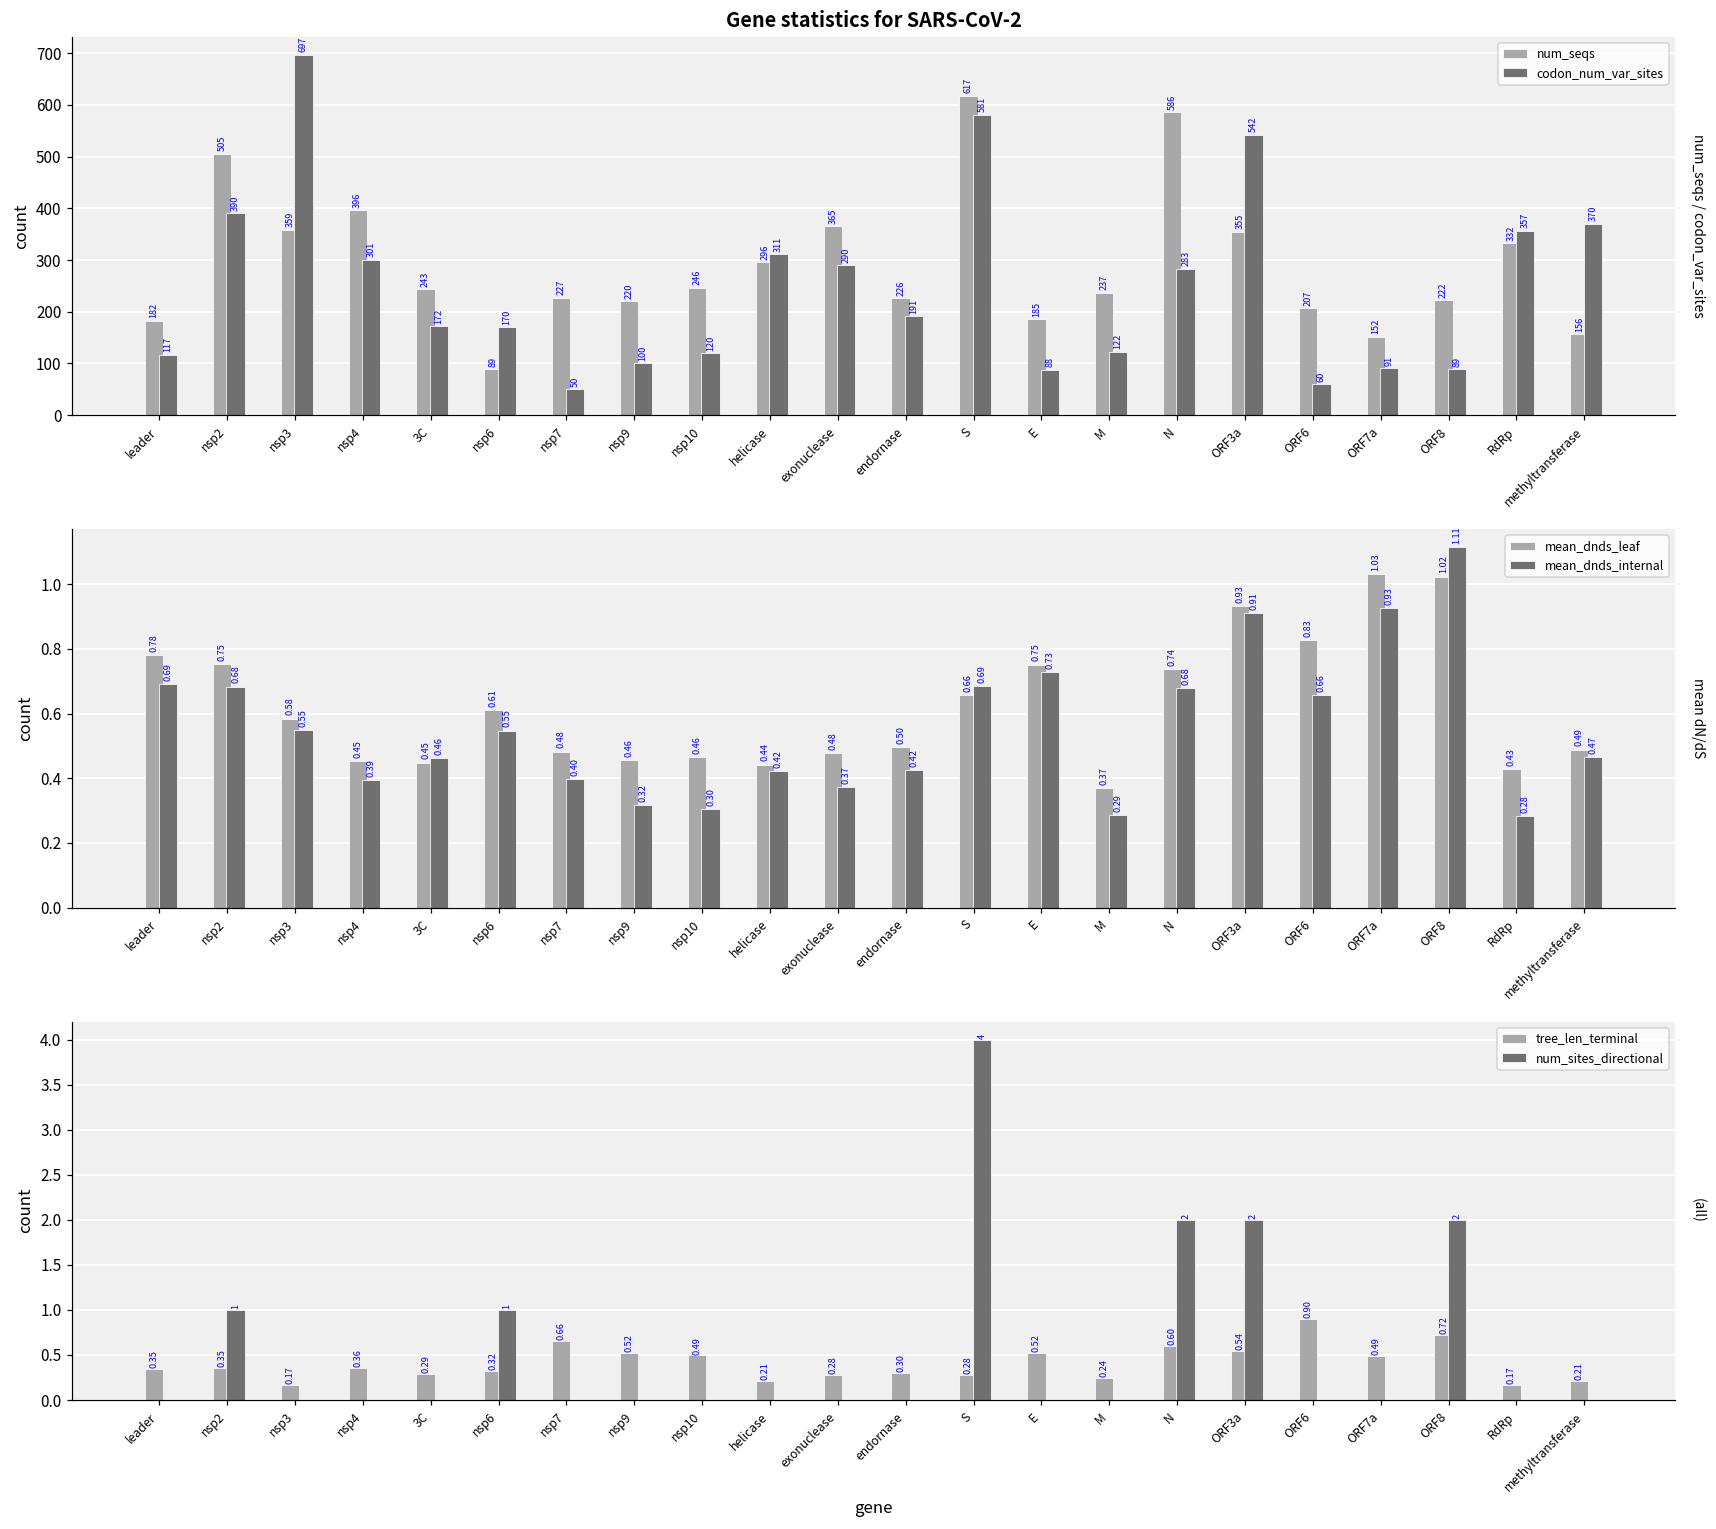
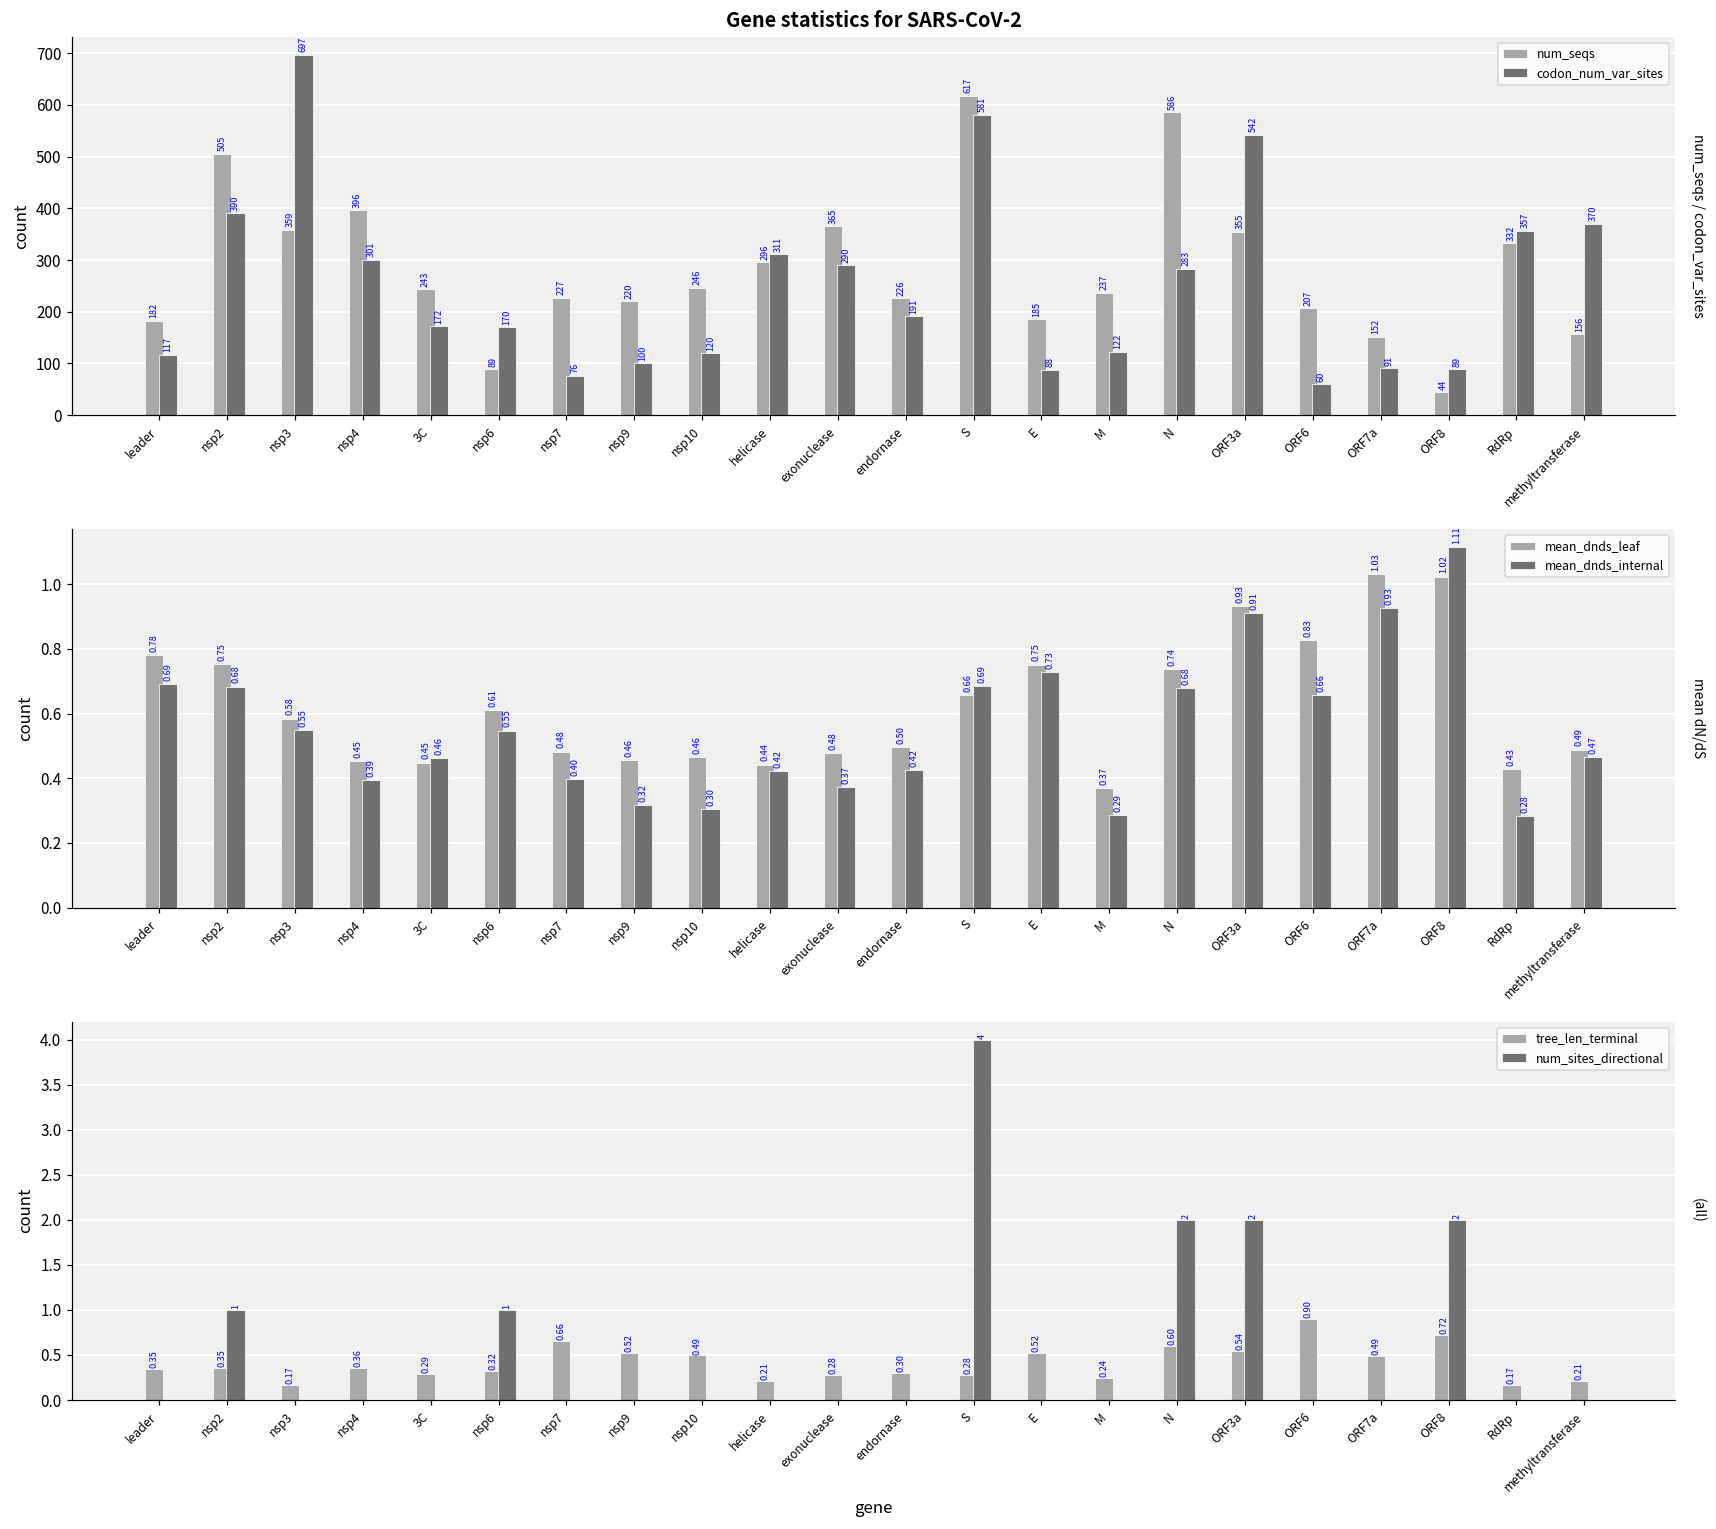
  {
    "Gene statistics for SARS-CoV-2": {
      "num_seqs": {
        "leader": 182,
        "nsp2": 505,
        "nsp3": 359,
        "nsp4": 396,
        "3C": 243,
        "nsp6": 89,
        "nsp7": 227,
        "nsp9": 220,
        "nsp10": 246,
        "helicase": 296,
        "exonuclease": 365,
        "endornase": 226,
        "S": 617,
        "E": 185,
        "M": 237,
        "N": 586,
        "ORF3a": 355,
        "ORF6": 207,
        "ORF7a": 152,
-       "ORF8": 222,
+       "ORF8": 44,
        "RdRp": 332,
        "methyltransferase": 156
      },
      "codon_num_var_sites": {
        "leader": 117,
        "nsp2": 390,
        "nsp3": 697,
        "nsp4": 301,
        "3C": 172,
        "nsp6": 170,
-       "nsp7": 50,
+       "nsp7": 76,
        "nsp9": 100,
        "nsp10": 120,
        "helicase": 311,
        "exonuclease": 290,
        "endornase": 191,
        "S": 581,
        "E": 88,
        "M": 122,
        "N": 283,
        "ORF3a": 542,
        "ORF6": 60,
        "ORF7a": 91,
        "ORF8": 89,
        "RdRp": 357,
        "methyltransferase": 370
      }
    }
  }
